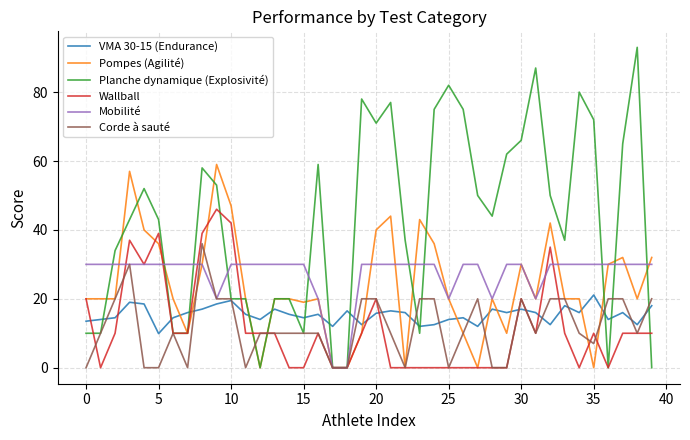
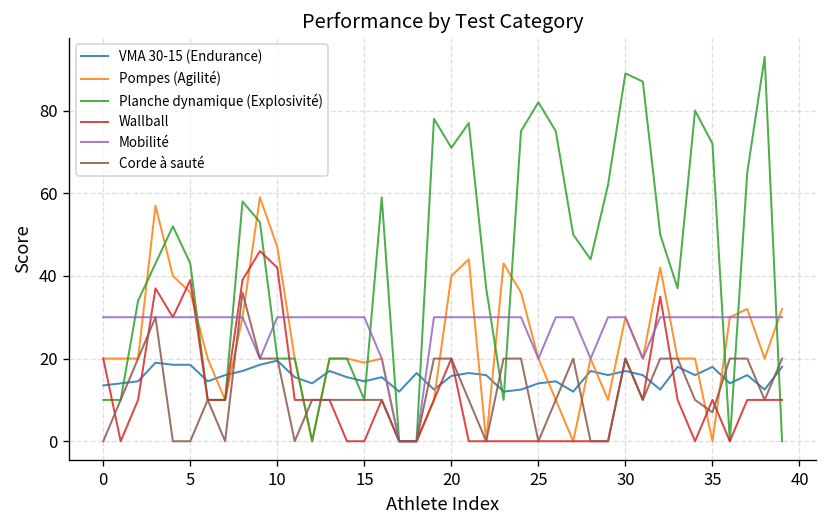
  {
    "VMA 30-15 (Endurance)": {
      "0": 14,
-     "5": 10,
+     "5": 19,
      "15": 15,
      "20": 16,
      "25": 14,
      "30": 17,
-     "35": 21
+     "35": 18
    },
    "Pompes (Agilité)": {
      "5": 36,
      "10": 47,
      "15": 19,
      "20": 40,
      "35": 0
    },
    "Planche dynamique (Explosivité)": {
      "0": 10,
      "5": 43,
      "20": 71,
      "25": 82,
-     "30": 66,
+     "30": 89,
      "35": 72
    },
    "Wallball": {
      "5": 39,
      "10": 42,
      "15": 0,
      "35": 10
    },
    "Mobilité": {
      "0": 30,
      "5": 30,
      "10": 30,
      "15": 30,
      "20": 30,
      "35": 30
    },
    "Corde à sauté": {
      "0": 0,
      "5": 0,
      "35": 7
    }
  }
